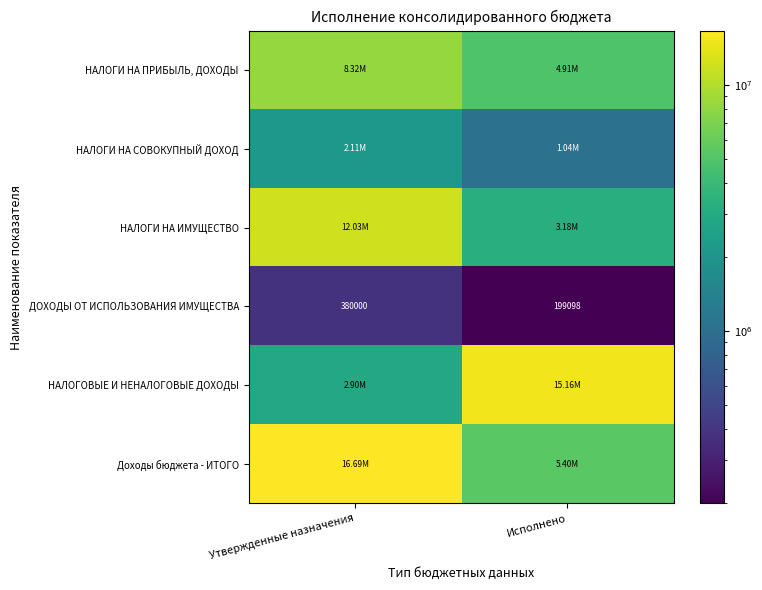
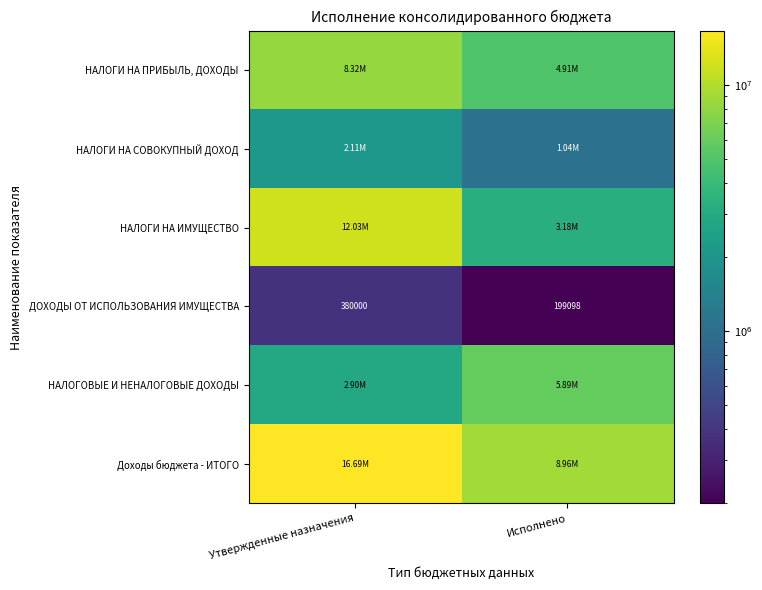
  {
    "НАЛОГИ НА ПРИБЫЛЬ, ДОХОДЫ": {
      "Утвержденные назначения": "8.32M",
      "Исполнено": "4.91M"
    },
    "НАЛОГИ НА СОВОКУПНЫЙ ДОХОД": {
      "Утвержденные назначения": "2.11M",
      "Исполнено": "1.04M"
    },
    "НАЛОГИ НА ИМУЩЕСТВО": {
      "Утвержденные назначения": "12.03M",
      "Исполнено": "3.18M"
    },
    "ДОХОДЫ ОТ ИСПОЛЬЗОВАНИЯ ИМУЩЕСТВА": {
      "Утвержденные назначения": "380000",
      "Исполнено": "199098"
    },
    "НАЛОГОВЫЕ И НЕНАЛОГОВЫЕ ДОХОДЫ": {
      "Утвержденные назначения": "2.90M",
-     "Исполнено": "15.16M"
+     "Исполнено": "5.89M"
    },
    "Доходы бюджета - ИТОГО": {
      "Утвержденные назначения": "16.69M",
-     "Исполнено": "5.40M"
+     "Исполнено": "8.96M"
    }
  }
